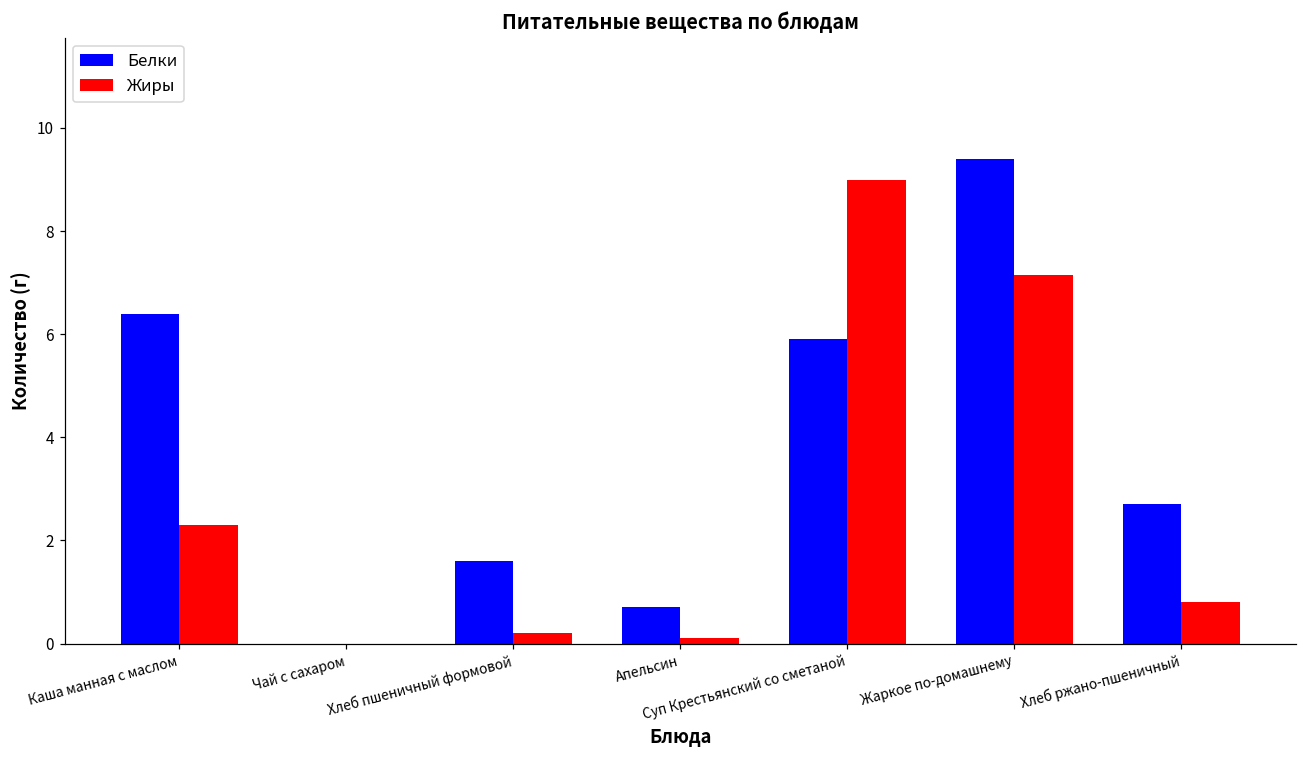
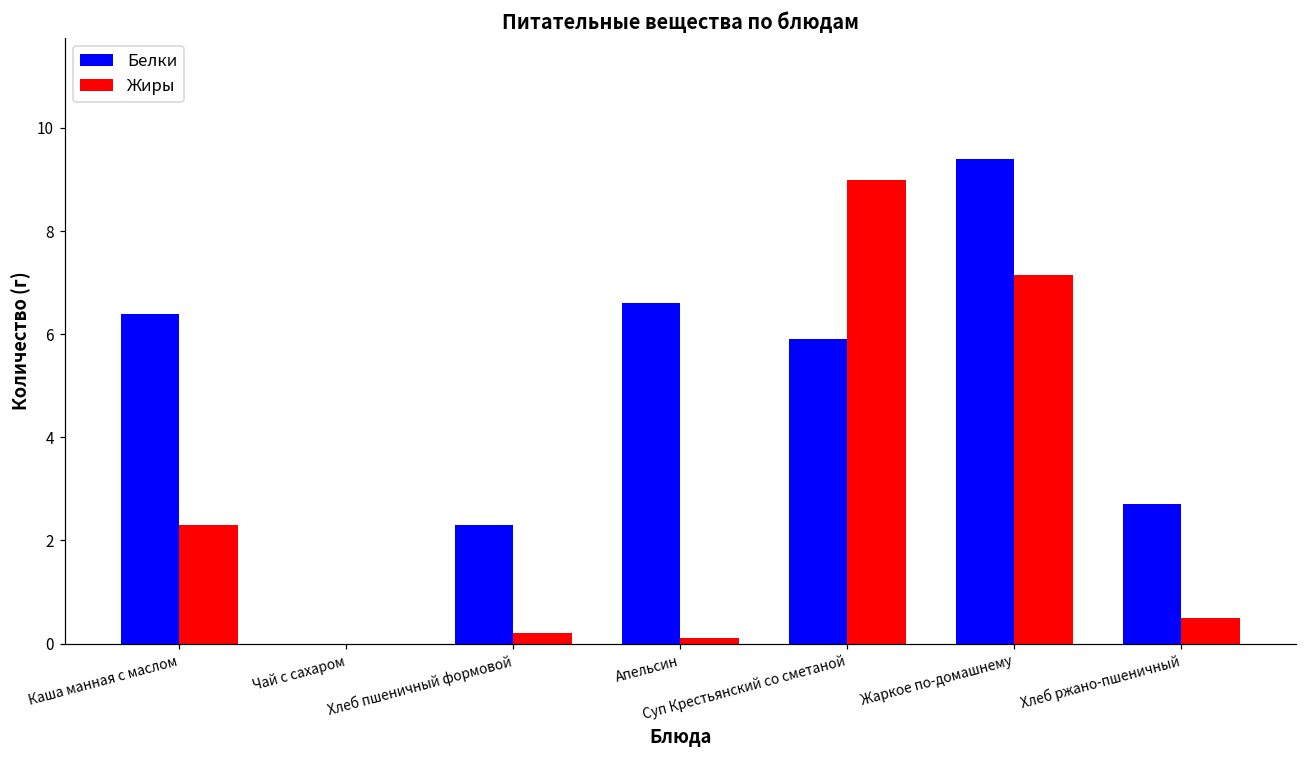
  {
    "Белки": {
      "Каша манная с маслом": 6.4,
      "Чай с сахаром": 0.0,
-     "Хлеб пшеничный формовой": 1.6,
-     "Апельсин": 0.7,
+     "Хлеб пшеничный формовой": 2.3,
+     "Апельсин": 6.6,
      "Суп Крестьянский со сметаной": 5.9,
      "Жаркое по-домашнему": 9.4,
      "Хлеб ржано-пшеничный": 2.7
    },
    "Жиры": {
      "Каша манная с маслом": 2.3,
      "Чай с сахаром": 0.0,
      "Хлеб пшеничный формовой": 0.2,
      "Апельсин": 0.1,
      "Суп Крестьянский со сметаной": 9.0,
      "Жаркое по-домашнему": 7.2,
-     "Хлеб ржано-пшеничный": 0.8
+     "Хлеб ржано-пшеничный": 0.5
    }
  }
